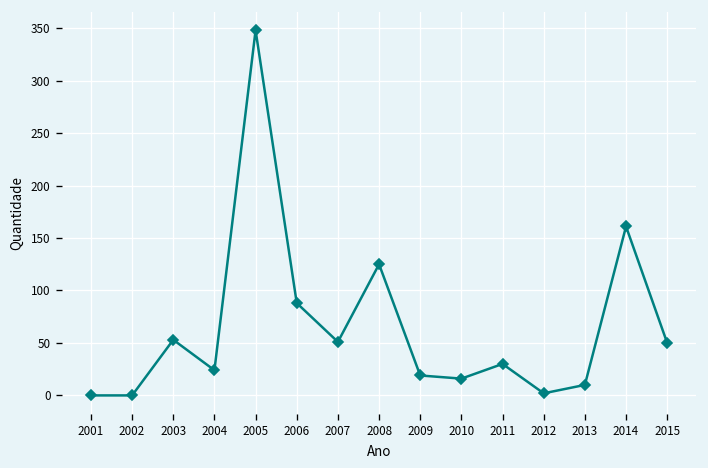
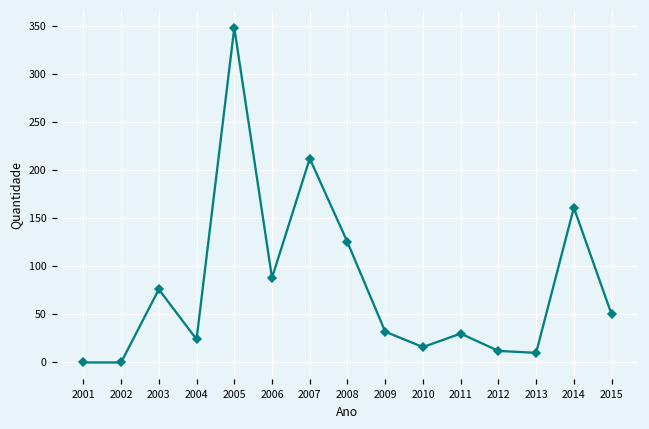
  {
    "2001": 0,
    "2002": 0,
-   "2003": 50,
+   "2003": 80,
    "2004": 20,
    "2005": 350,
    "2006": 90,
-   "2007": 50,
+   "2007": 210,
    "2008": 130,
-   "2009": 20,
+   "2009": 30,
    "2010": 20,
    "2011": 30,
-   "2012": 0,
+   "2012": 10,
    "2013": 10,
    "2014": 160,
    "2015": 50
  }
